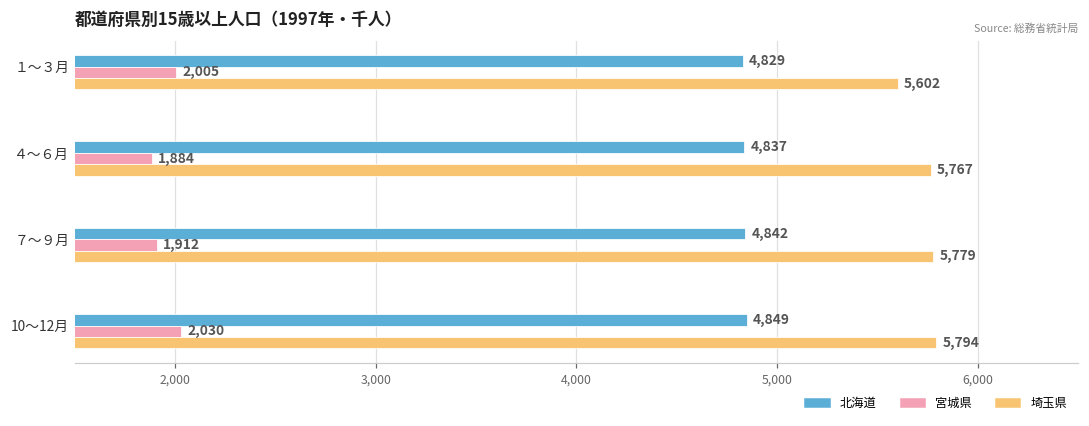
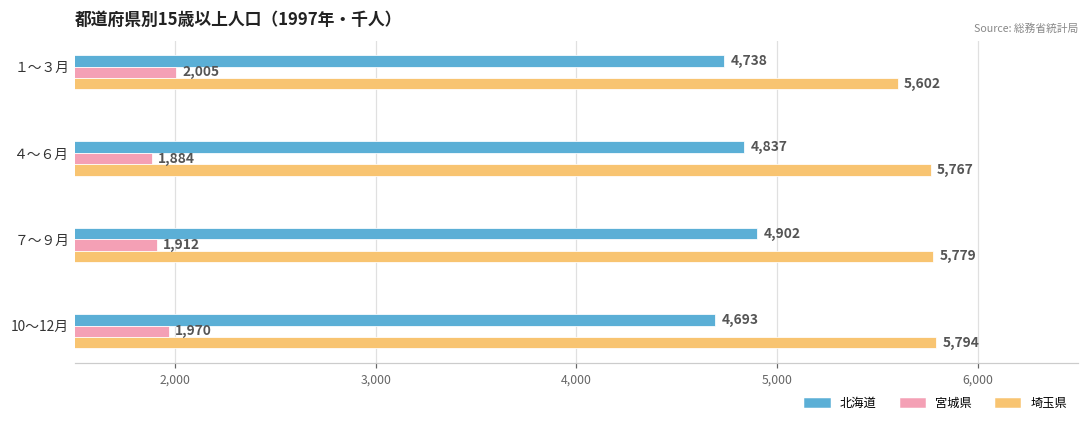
  {
    "北海道": {
-     "１～３月": "4,829",
+     "１～３月": "4,738",
      "４～６月": "4,837",
-     "７～９月": "4,842",
-     "10～12月": "4,849"
+     "７～９月": "4,902",
+     "10～12月": "4,693"
    },
    "宮城県": {
      "１～３月": "2,005",
      "４～６月": "1,884",
      "７～９月": "1,912",
-     "10～12月": "2,030"
+     "10～12月": "1,970"
    },
    "埼玉県": {
      "１～３月": "5,602",
      "４～６月": "5,767",
      "７～９月": "5,779",
      "10～12月": "5,794"
    }
  }
